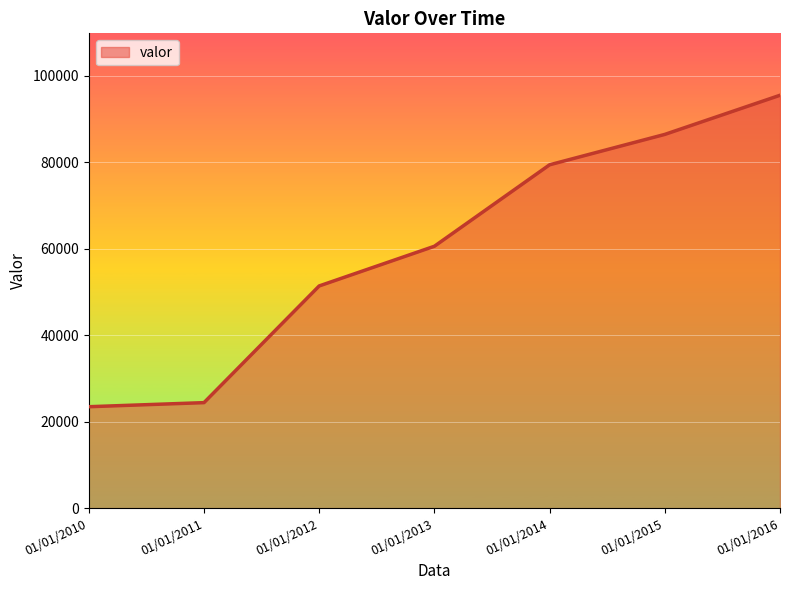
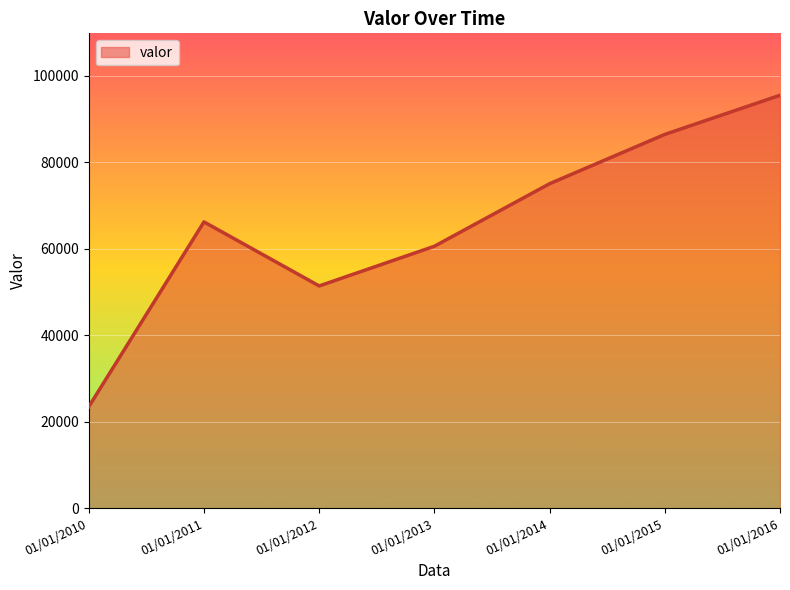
  {
    "01/01/2010": 23000,
-   "01/01/2011": 24000,
+   "01/01/2011": 66000,
    "01/01/2012": 51000,
    "01/01/2013": 61000,
-   "01/01/2014": 79000,
+   "01/01/2014": 75000,
    "01/01/2015": 86000,
    "01/01/2016": 96000
  }
